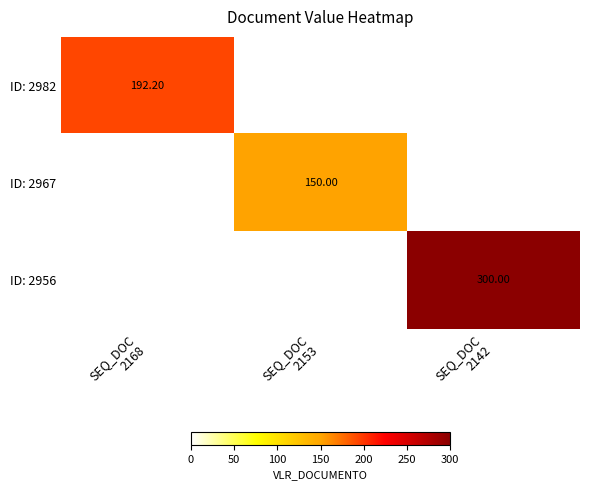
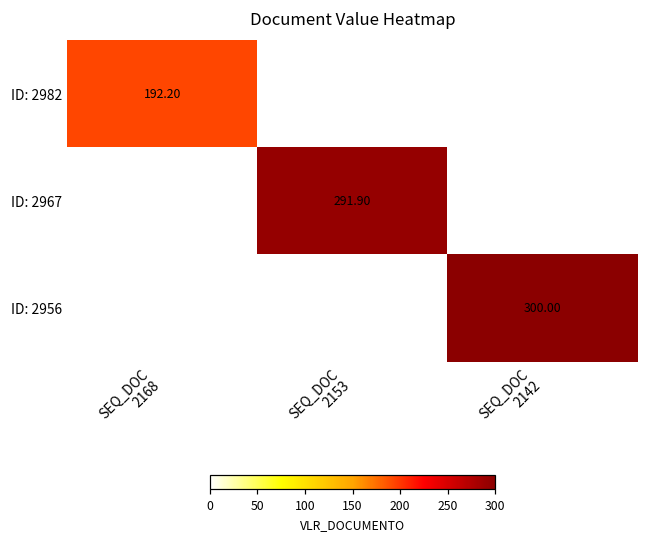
  {
    "ID: 2982": {
      "SEQ_DOC 2168": 192.20
    },
    "ID: 2967": {
-     "SEQ_DOC 2153": 150.00
+     "SEQ_DOC 2153": 291.90
    },
    "ID: 2956": {
      "SEQ_DOC 2142": 300.00
    }
  }
